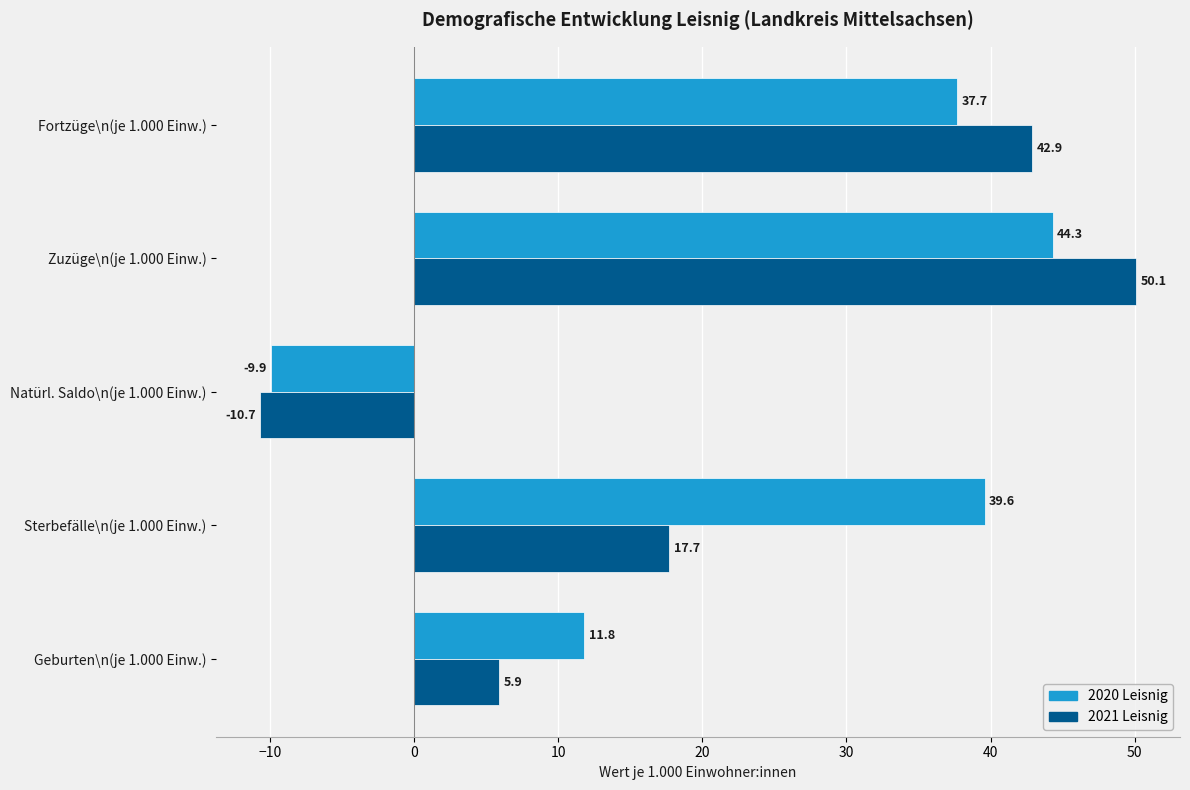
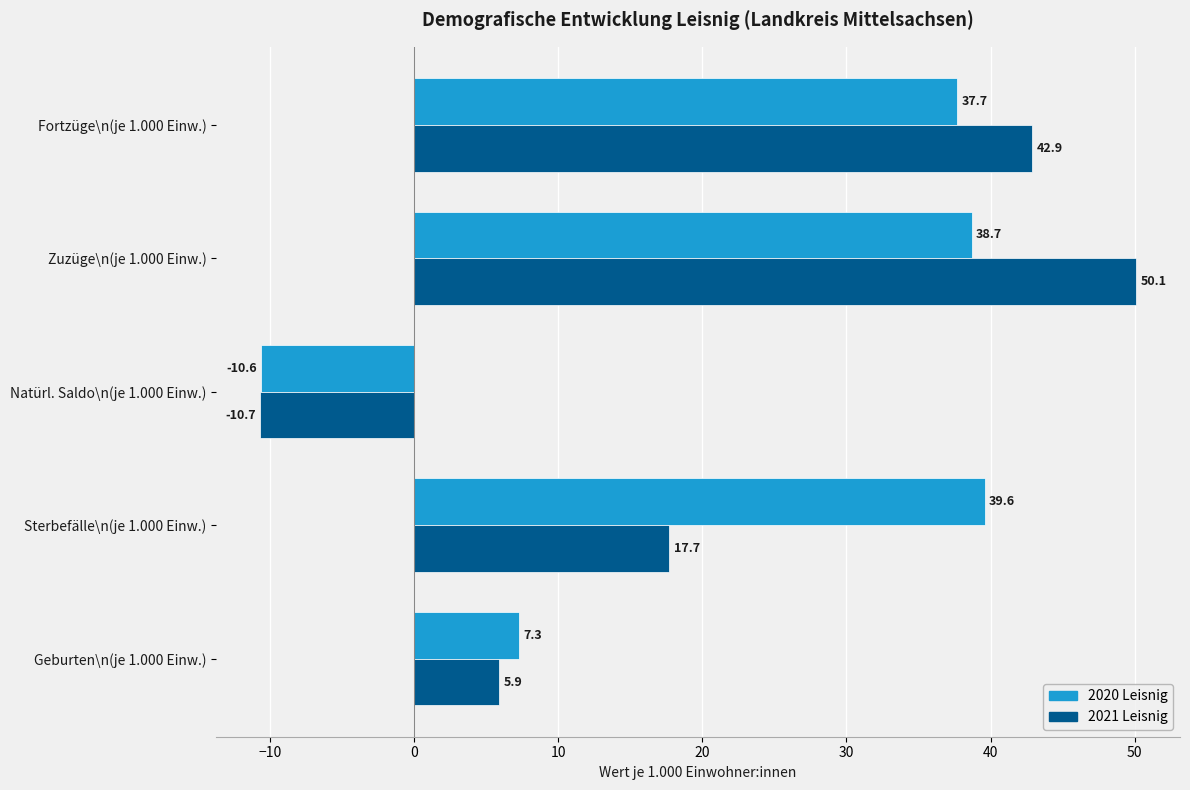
  {
    "2020 Leisnig": {
      "Fortzüge\\n(je 1.000 Einw.)": 37.7,
-     "Zuzüge\\n(je 1.000 Einw.)": 44.3,
-     "Natürl. Saldo\\n(je 1.000 Einw.)": -9.9,
+     "Zuzüge\\n(je 1.000 Einw.)": 38.7,
+     "Natürl. Saldo\\n(je 1.000 Einw.)": -10.6,
      "Sterbefälle\\n(je 1.000 Einw.)": 39.6,
-     "Geburten\\n(je 1.000 Einw.)": 11.8
+     "Geburten\\n(je 1.000 Einw.)": 7.3
    },
    "2021 Leisnig": {
      "Fortzüge\\n(je 1.000 Einw.)": 42.9,
      "Zuzüge\\n(je 1.000 Einw.)": 50.1,
      "Natürl. Saldo\\n(je 1.000 Einw.)": -10.7,
      "Sterbefälle\\n(je 1.000 Einw.)": 17.7,
      "Geburten\\n(je 1.000 Einw.)": 5.9
    }
  }
